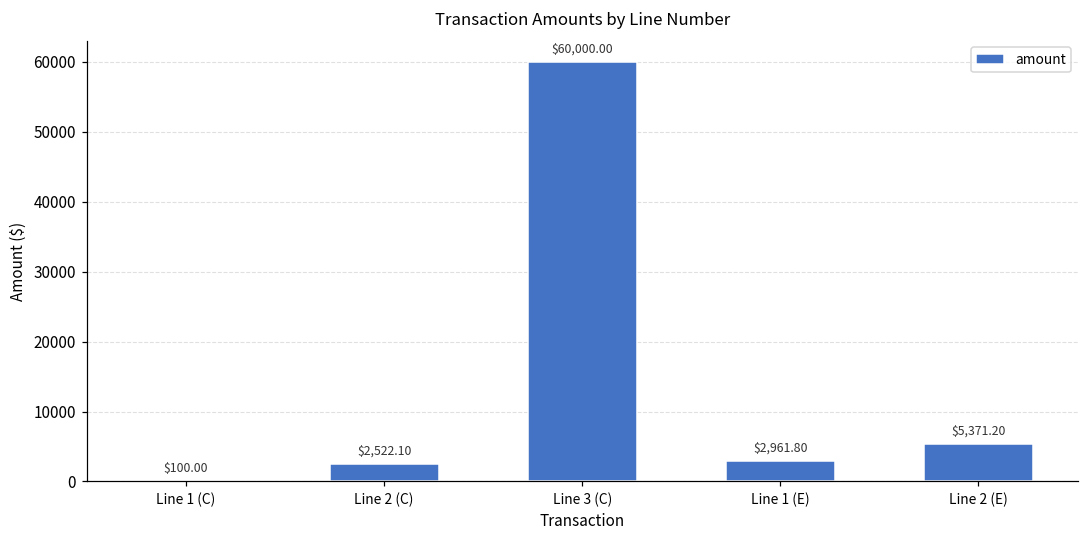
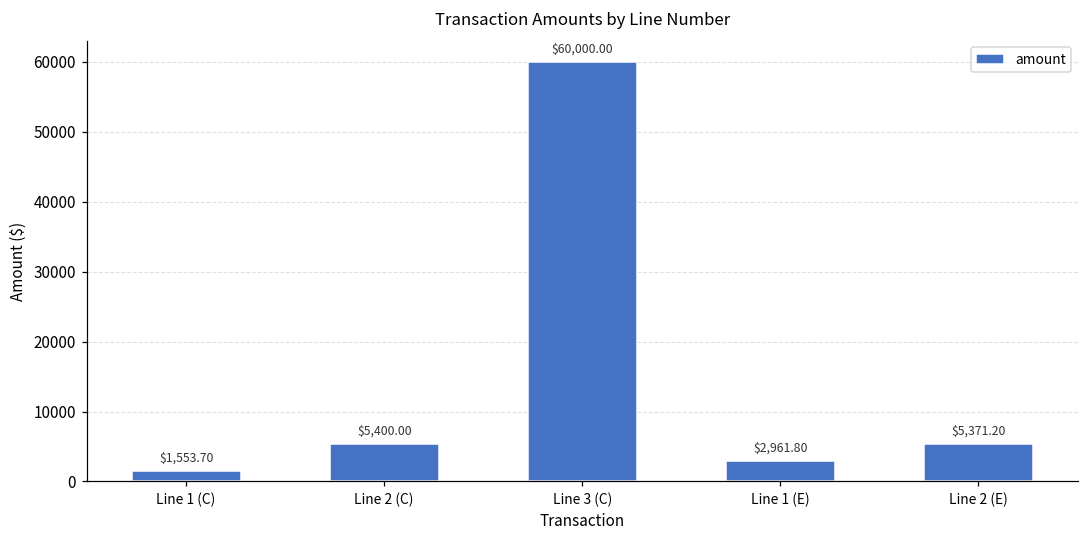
  {
-   "Line 1 (C)": "$100.00",
-   "Line 2 (C)": "$2,522.10",
+   "Line 1 (C)": "$1,553.70",
+   "Line 2 (C)": "$5,400.00",
    "Line 3 (C)": "$60,000.00",
    "Line 1 (E)": "$2,961.80",
    "Line 2 (E)": "$5,371.20"
  }
